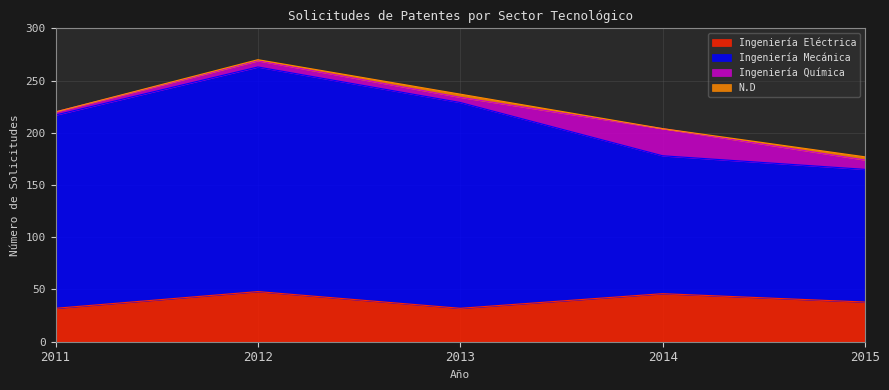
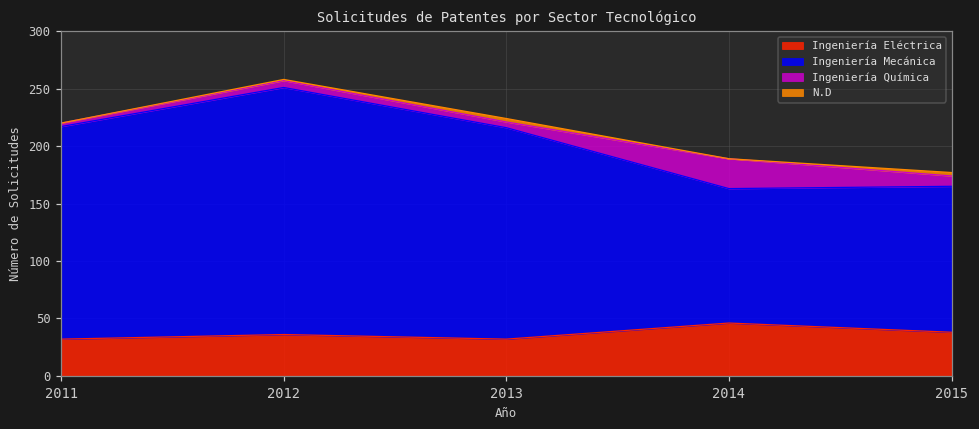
  {
    "Ingeniería Eléctrica": {
      "2011": 32,
-     "2012": 48,
+     "2012": 36,
      "2013": 32,
      "2014": 46,
      "2015": 38
    },
    "Ingeniería Mecánica": {
      "2011": 185,
      "2012": 215,
-     "2013": 197,
-     "2014": 132,
+     "2013": 184,
+     "2014": 117,
      "2015": 127
    },
    "Ingeniería Química": {
      "2013": 5,
      "2015": 9
    },
    "N.D": {
      "2013": 3,
      "2015": 3
    }
  }
